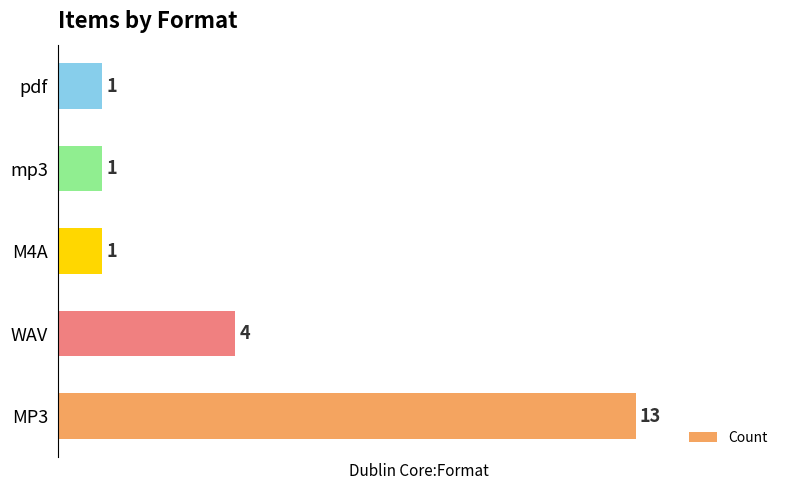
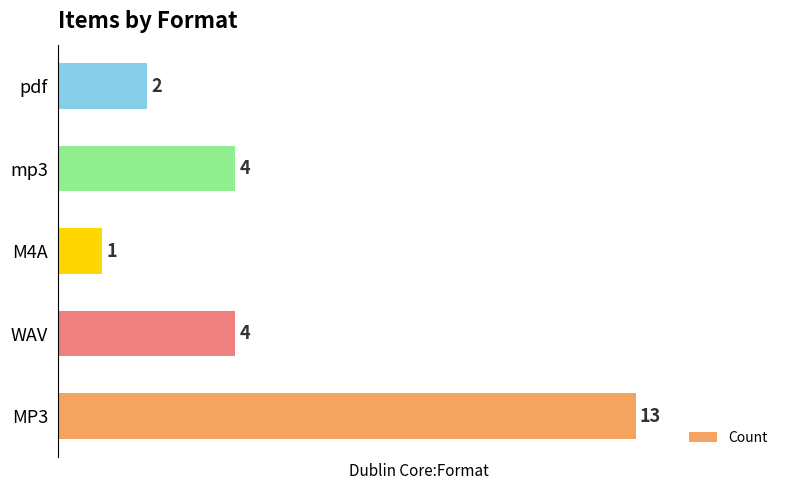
  {
-   "pdf": 1,
-   "mp3": 1,
+   "pdf": 2,
+   "mp3": 4,
    "M4A": 1,
    "WAV": 4,
    "MP3": 13
  }
